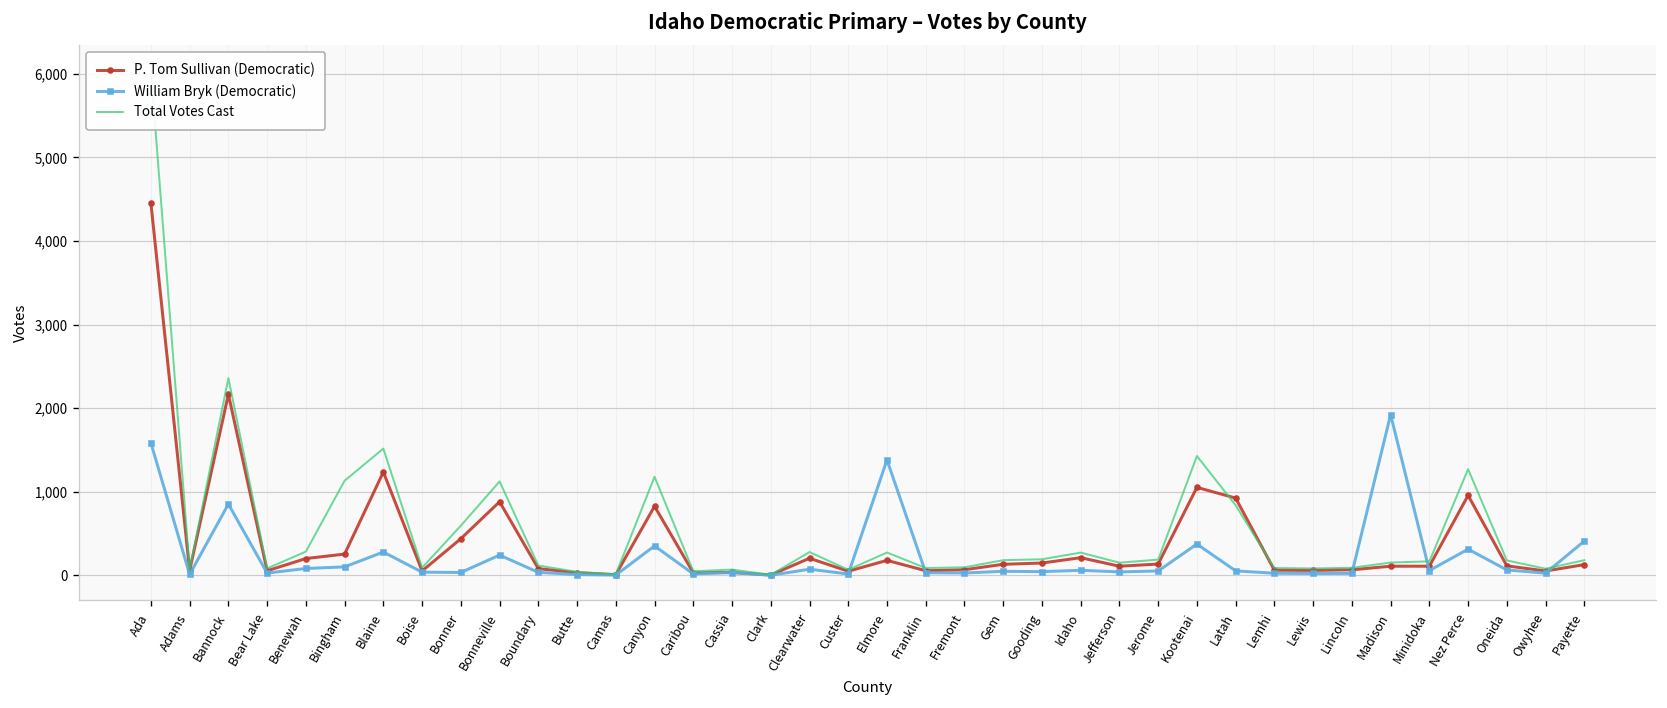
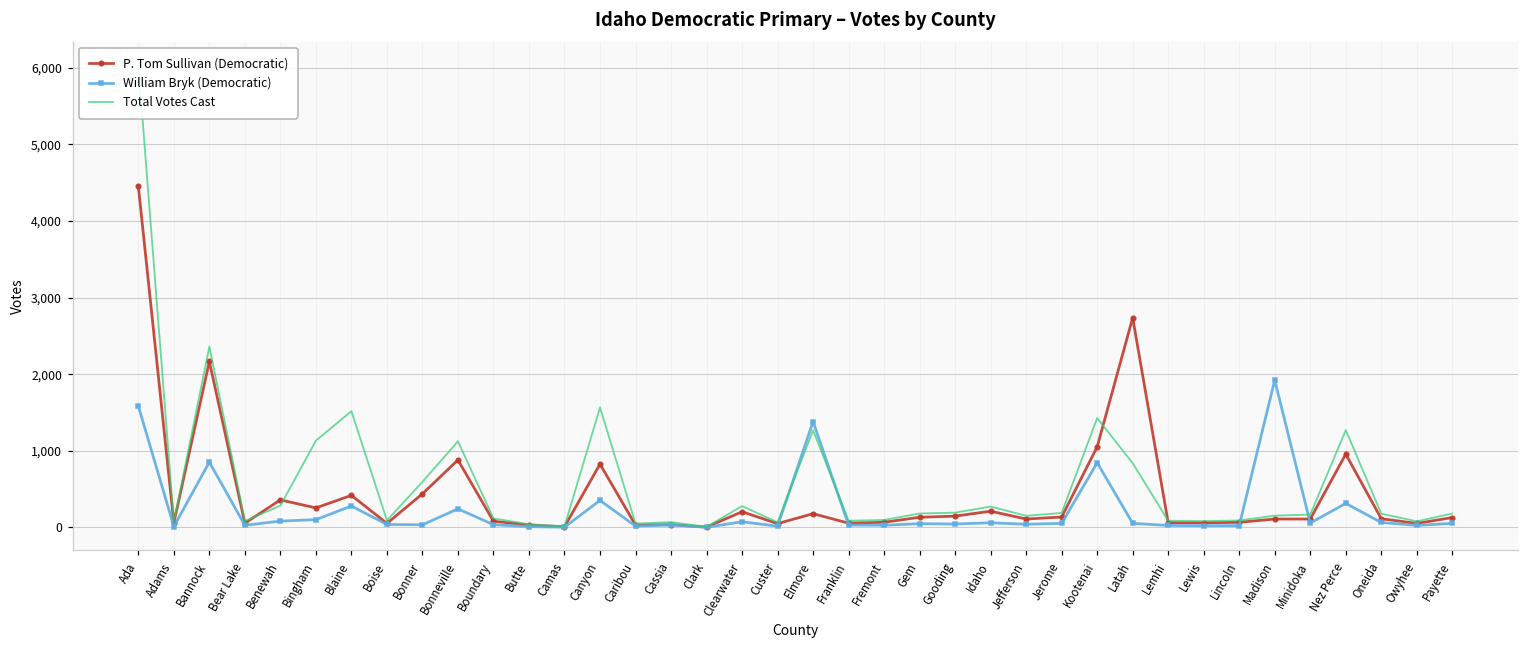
  {
    "P. Tom Sullivan (Democratic)": {
      "Ada": "4,500",
      "Bannock": "2,200",
-     "Benewah": "200",
+     "Benewah": "400",
      "Bingham": "300",
-     "Blaine": "1,200",
+     "Blaine": "400",
      "Bonner": "400",
      "Bonneville": "900",
      "Boundary": "100",
      "Canyon": "800",
      "Clearwater": "200",
      "Elmore": "200",
      "Gem": "100",
      "Gooding": "100",
      "Idaho": "200",
      "Jefferson": "100",
      "Jerome": "100",
      "Kootenai": "1,100",
-     "Latah": "900",
+     "Latah": "2,700",
      "Madison": "100",
      "Minidoka": "100",
      "Nez Perce": "1,000",
      "Oneida": "100",
      "Payette": "100"
    },
    "William Bryk (Democratic)": {
      "Ada": "1,600",
      "Adams": "0",
      "Bannock": "900",
      "Benewah": "100",
      "Bingham": "100",
      "Blaine": "300",
      "Bonner": "0",
      "Bonneville": "200",
      "Boundary": "0",
      "Canyon": "400",
      "Clearwater": "100",
      "Elmore": "1,400",
      "Fremont": "0",
      "Gem": "0",
      "Gooding": "0",
      "Idaho": "100",
      "Jefferson": "0",
      "Jerome": "100",
-     "Kootenai": "400",
+     "Kootenai": "800",
      "Latah": "100",
      "Lewis": "0",
      "Lincoln": "0",
      "Madison": "1,900",
      "Minidoka": "100",
      "Nez Perce": "300",
      "Oneida": "100",
-     "Payette": "400"
+     "Payette": "100"
    },
    "Total Votes Cast": {
      "Bannock": "2,400",
      "Benewah": "300",
      "Bingham": "1,100",
      "Blaine": "1,500",
      "Boise": "100",
      "Bonner": "600",
      "Bonneville": "1,100",
      "Boundary": "100",
-     "Canyon": "1,200",
+     "Canyon": "1,600",
      "Clearwater": "300",
-     "Elmore": "300",
+     "Elmore": "1,300",
      "Gem": "200",
      "Gooding": "200",
      "Idaho": "300",
      "Jefferson": "200",
      "Jerome": "200",
      "Kootenai": "1,400",
      "Latah": "800",
      "Madison": "200",
      "Minidoka": "200",
      "Nez Perce": "1,300",
      "Oneida": "200",
      "Payette": "200"
    }
  }
